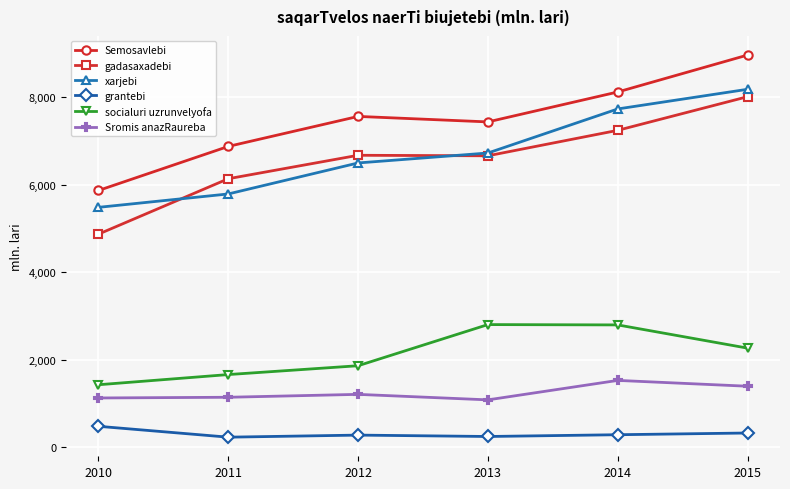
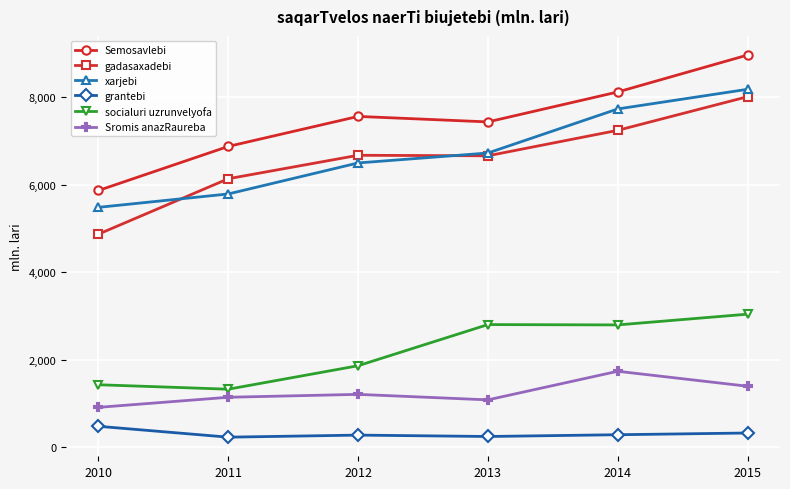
  {
    "socialuri uzrunvelyofa": {
      "2010": "1,400",
-     "2011": "1,700",
+     "2011": "1,300",
      "2012": "1,900",
      "2013": "2,800",
      "2014": "2,800",
-     "2015": "2,300"
+     "2015": "3,000"
    },
    "Sromis anazRaureba": {
-     "2010": "1,100",
+     "2010": "900",
      "2011": "1,100",
      "2012": "1,200",
      "2013": "1,100",
-     "2014": "1,500",
+     "2014": "1,700",
      "2015": "1,400"
    }
  }
